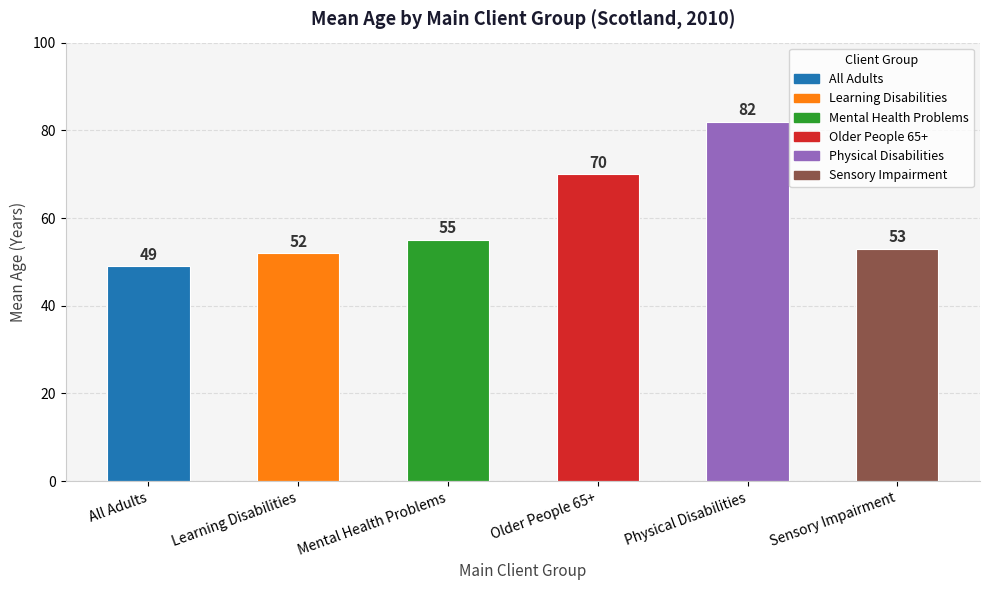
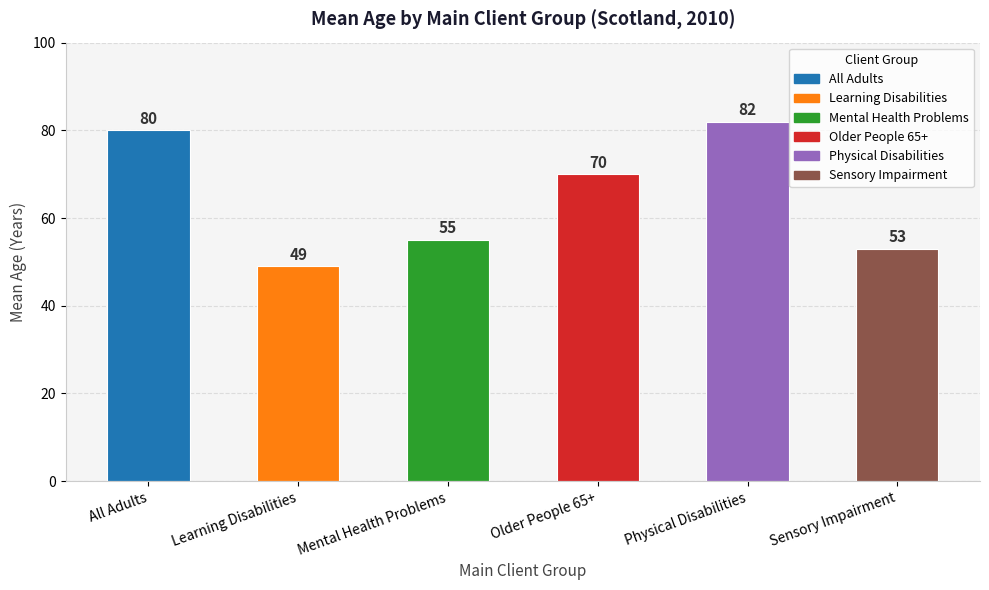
  {
-   "All Adults": 49,
-   "Learning Disabilities": 52,
+   "All Adults": 80,
+   "Learning Disabilities": 49,
    "Mental Health Problems": 55,
    "Older People 65+": 70,
    "Physical Disabilities": 82,
    "Sensory Impairment": 53
  }
